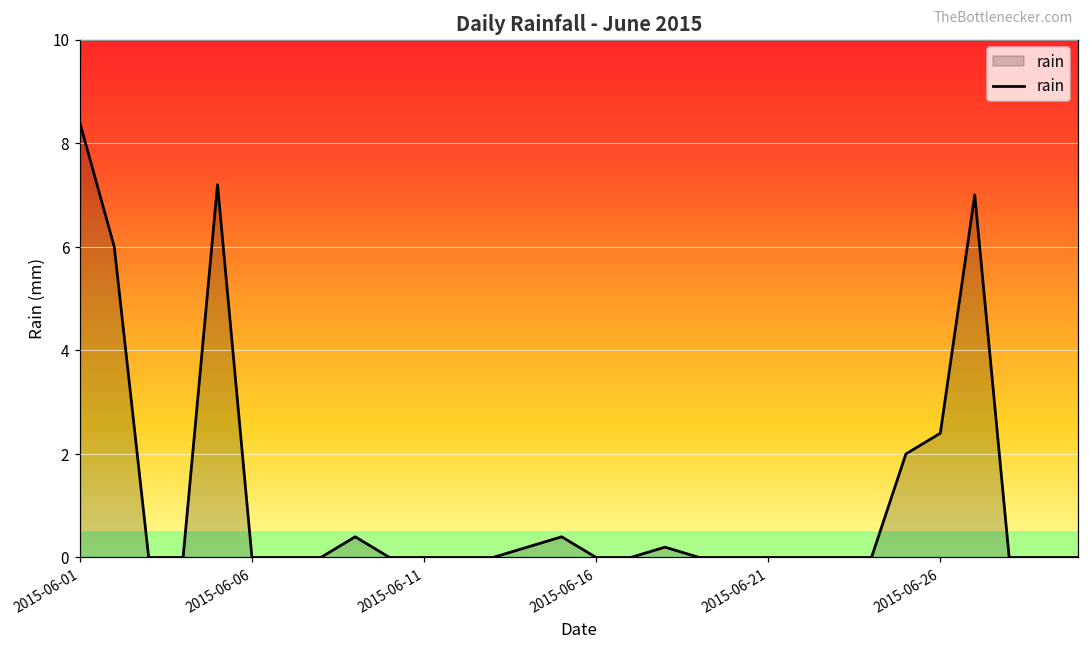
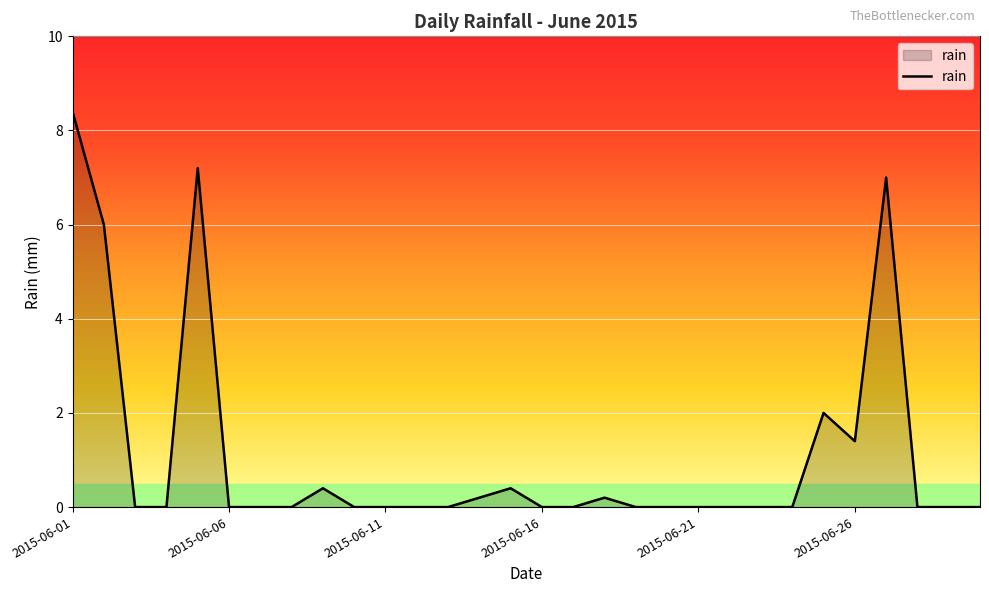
  {
    "2015-06-01": 8.4,
-   "2015-06-26": 2.4
+   "2015-06-26": 1.4
  }
